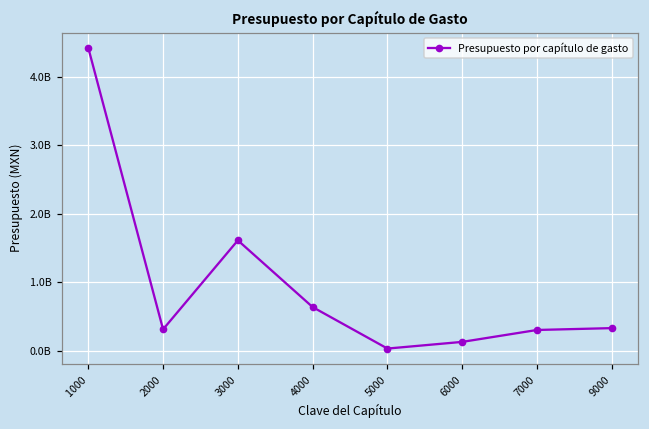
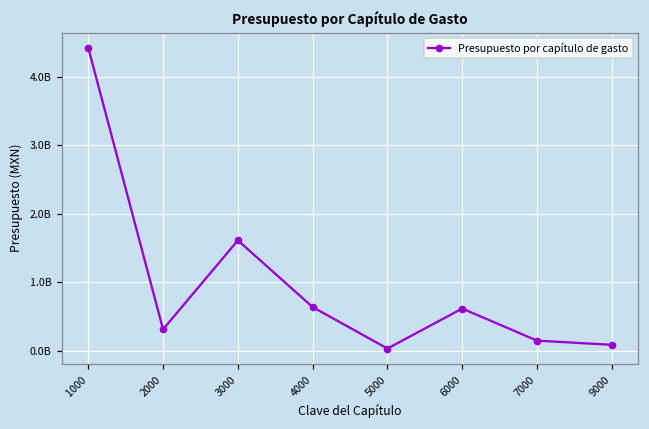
  {
    "1000": 4400000000,
    "2000": 300000000,
    "3000": 1600000000,
    "4000": 600000000,
    "5000": 0,
-   "6000": 100000000,
-   "7000": 300000000,
-   "9000": 300000000
+   "6000": 600000000,
+   "7000": 100000000,
+   "9000": 100000000
  }
